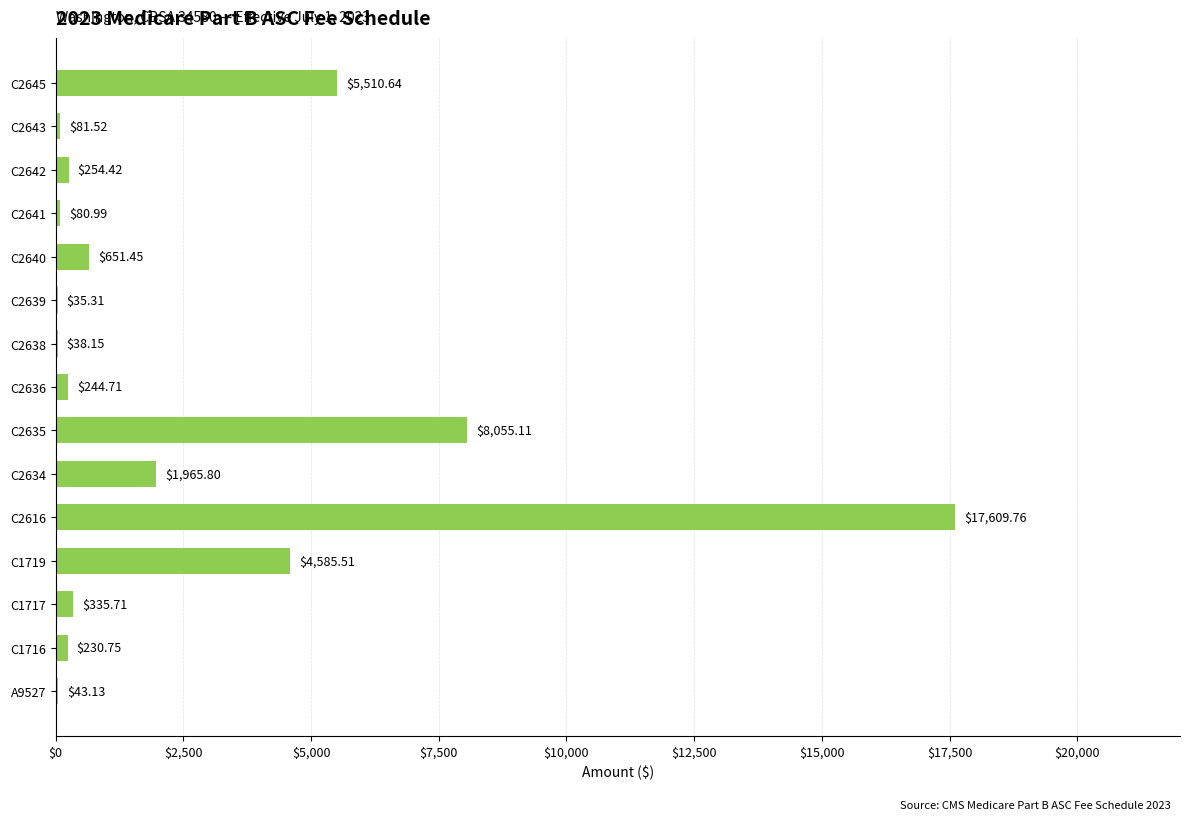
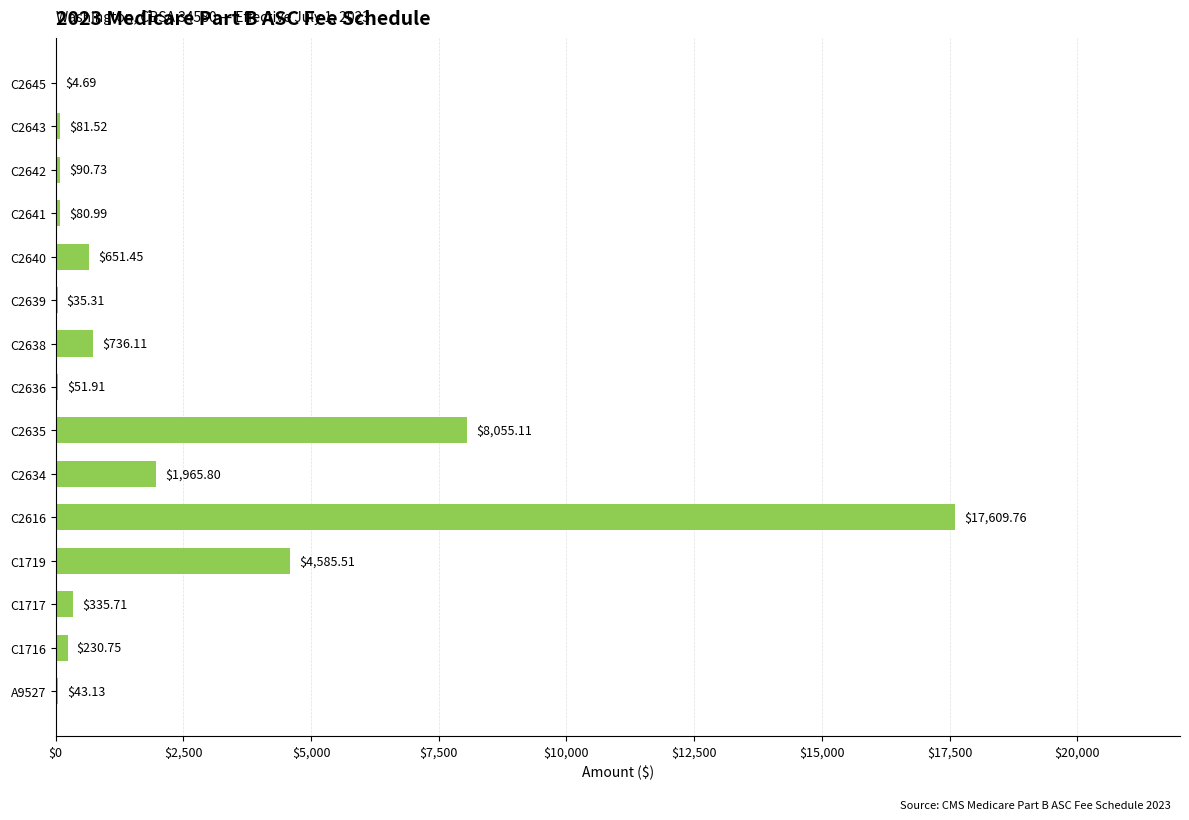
  {
-   "C2645": "$5,510.64",
+   "C2645": "$4.69",
    "C2643": "$81.52",
-   "C2642": "$254.42",
+   "C2642": "$90.73",
    "C2641": "$80.99",
    "C2640": "$651.45",
    "C2639": "$35.31",
-   "C2638": "$38.15",
-   "C2636": "$244.71",
+   "C2638": "$736.11",
+   "C2636": "$51.91",
    "C2635": "$8,055.11",
    "C2634": "$1,965.80",
    "C2616": "$17,609.76",
    "C1719": "$4,585.51",
    "C1717": "$335.71",
    "C1716": "$230.75",
    "A9527": "$43.13"
  }
